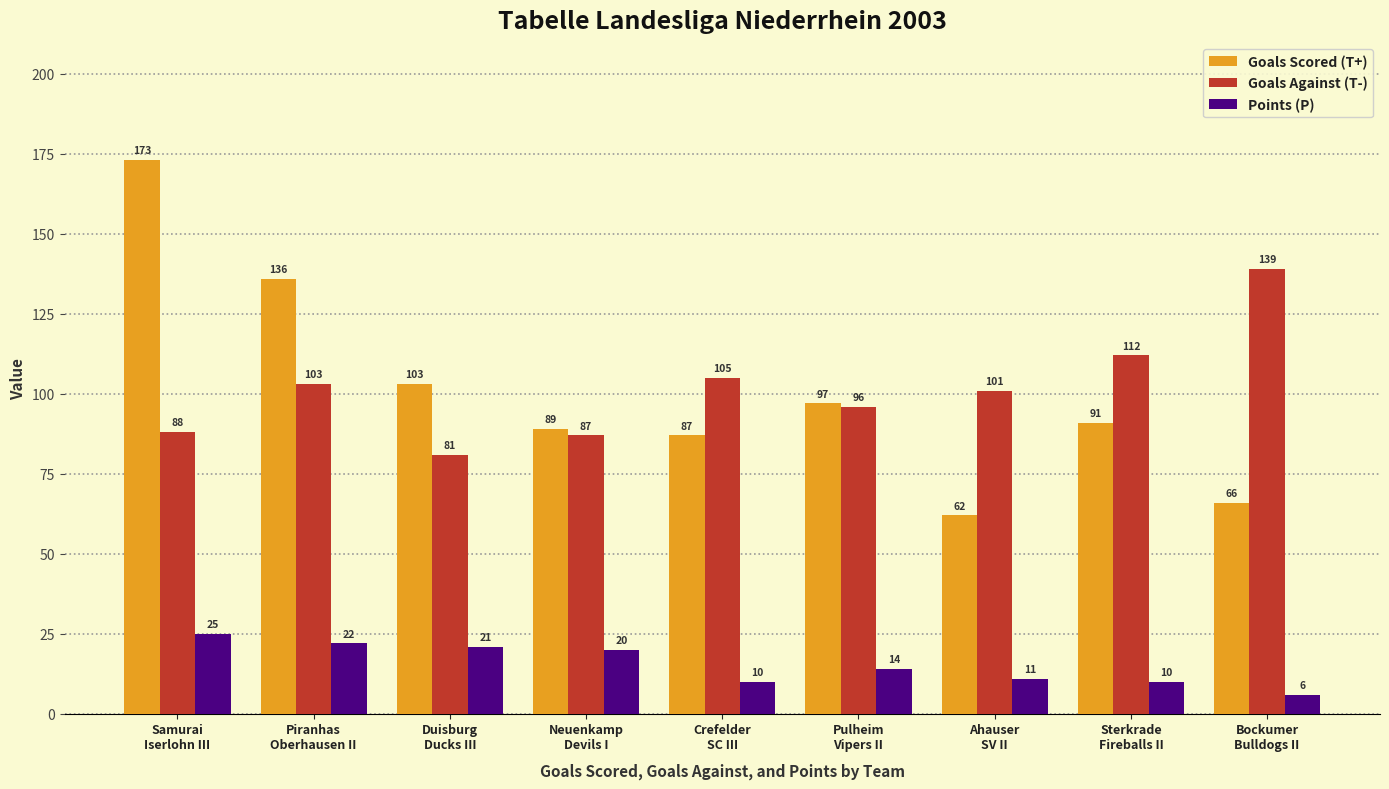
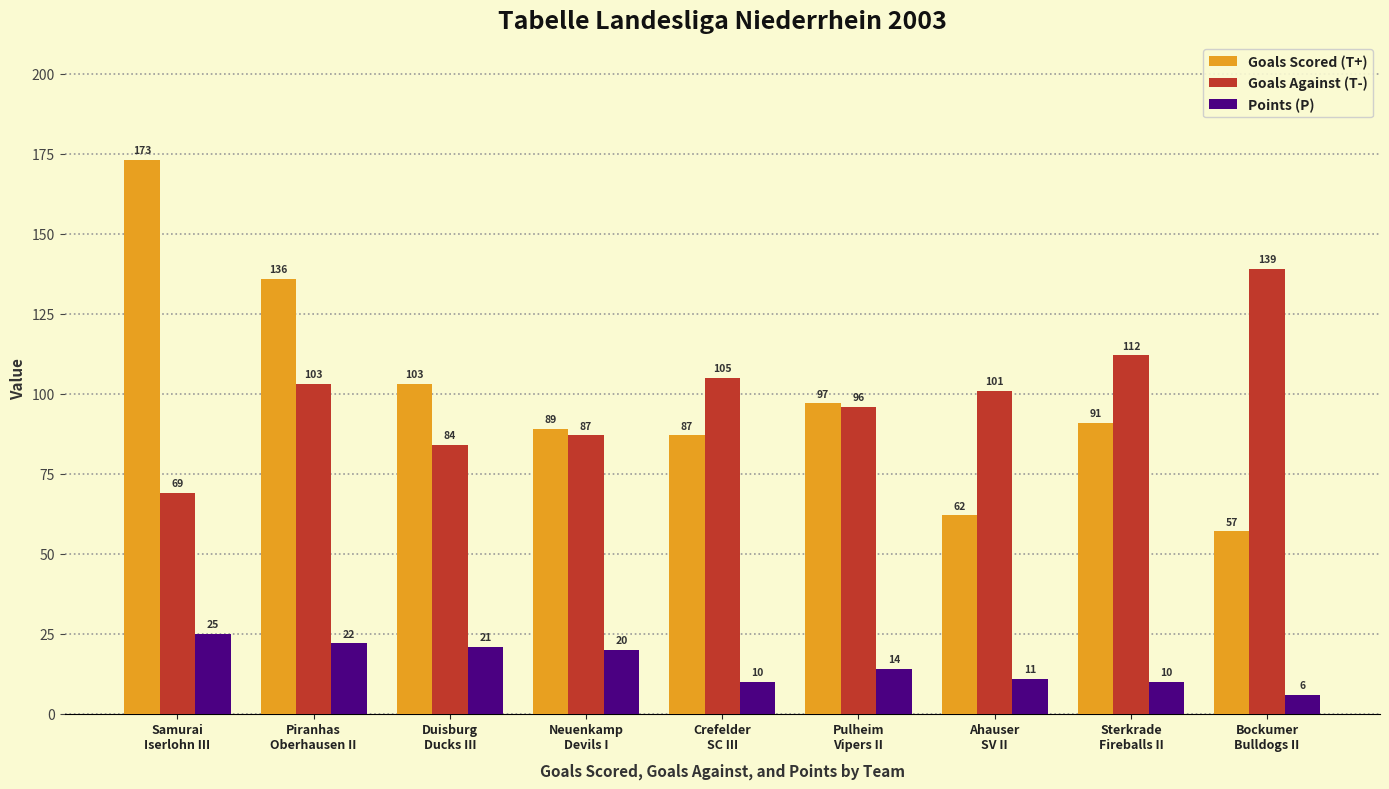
  {
    "Goals Scored (T+)": {
      "Samurai Iserlohn III": 173,
      "Piranhas Oberhausen II": 136,
      "Duisburg Ducks III": 103,
      "Neuenkamp Devils I": 89,
      "Crefelder SC III": 87,
      "Pulheim Vipers II": 97,
      "Ahauser SV II": 62,
      "Sterkrade Fireballs II": 91,
-     "Bockumer Bulldogs II": 66
+     "Bockumer Bulldogs II": 57
    },
    "Goals Against (T-)": {
-     "Samurai Iserlohn III": 88,
+     "Samurai Iserlohn III": 69,
      "Piranhas Oberhausen II": 103,
-     "Duisburg Ducks III": 81,
+     "Duisburg Ducks III": 84,
      "Neuenkamp Devils I": 87,
      "Crefelder SC III": 105,
      "Pulheim Vipers II": 96,
      "Ahauser SV II": 101,
      "Sterkrade Fireballs II": 112,
      "Bockumer Bulldogs II": 139
    },
    "Points (P)": {
      "Samurai Iserlohn III": 25,
      "Piranhas Oberhausen II": 22,
      "Duisburg Ducks III": 21,
      "Neuenkamp Devils I": 20,
      "Crefelder SC III": 10,
      "Pulheim Vipers II": 14,
      "Ahauser SV II": 11,
      "Sterkrade Fireballs II": 10,
      "Bockumer Bulldogs II": 6
    }
  }
